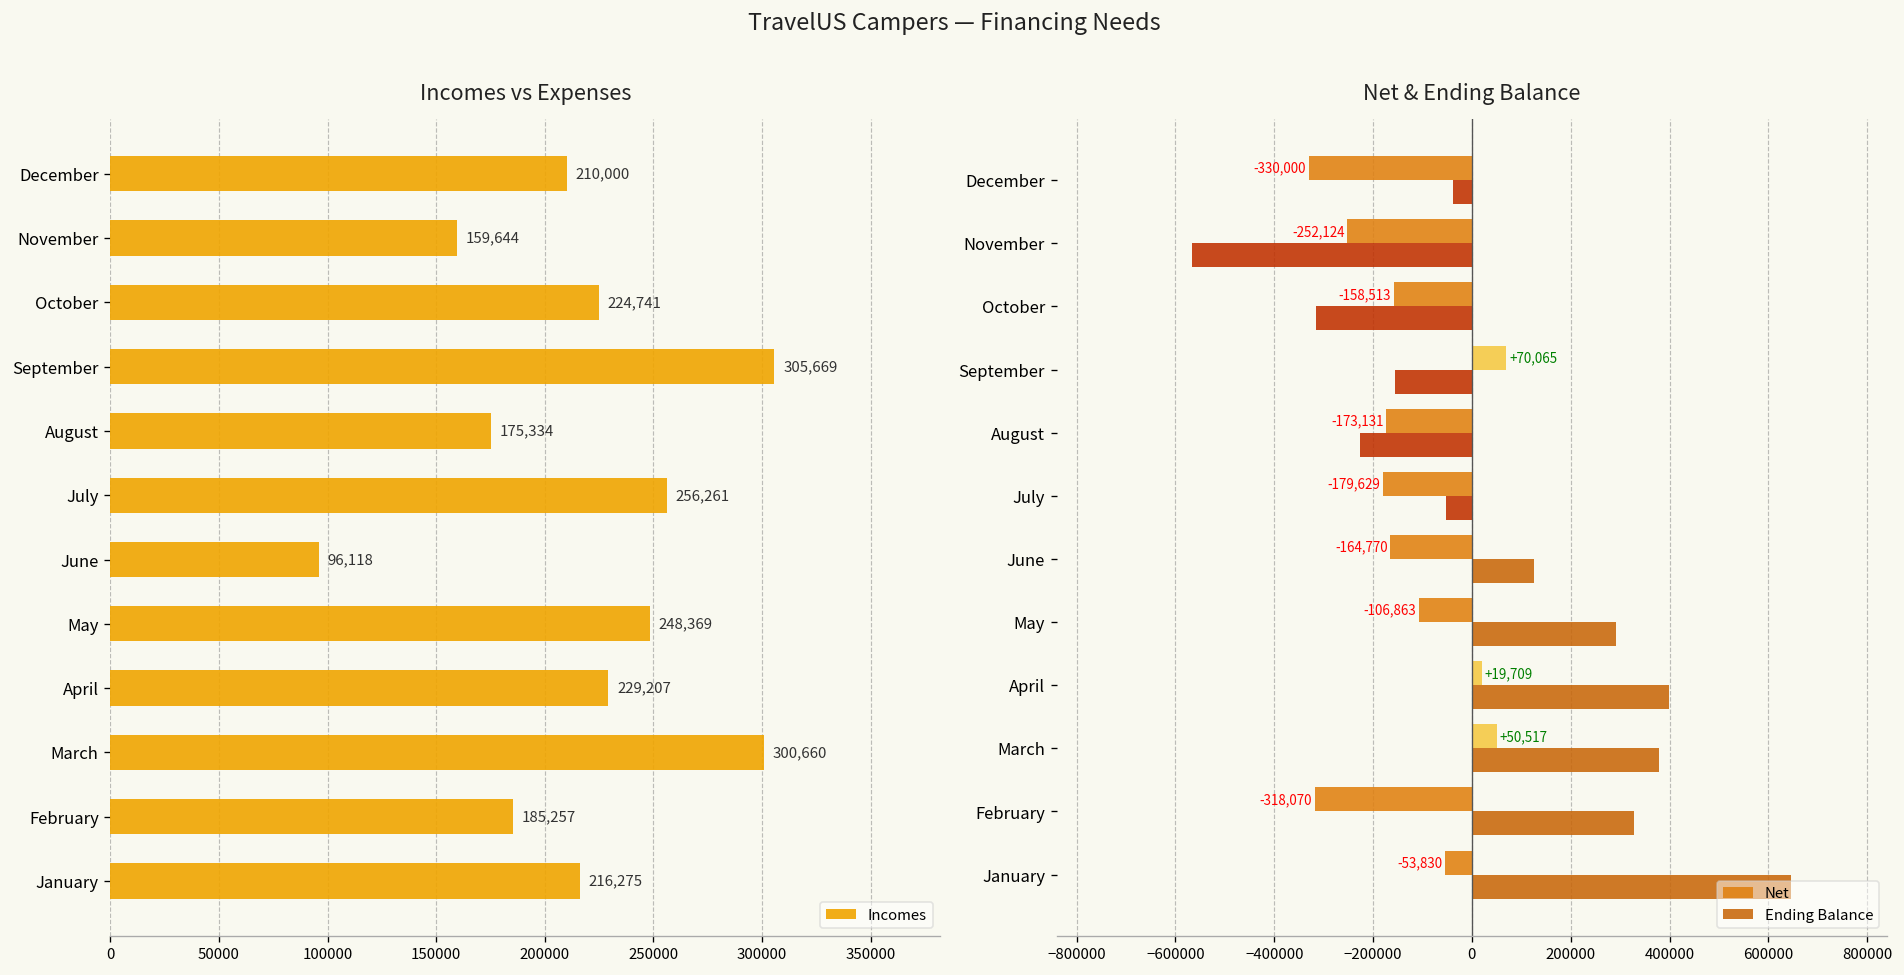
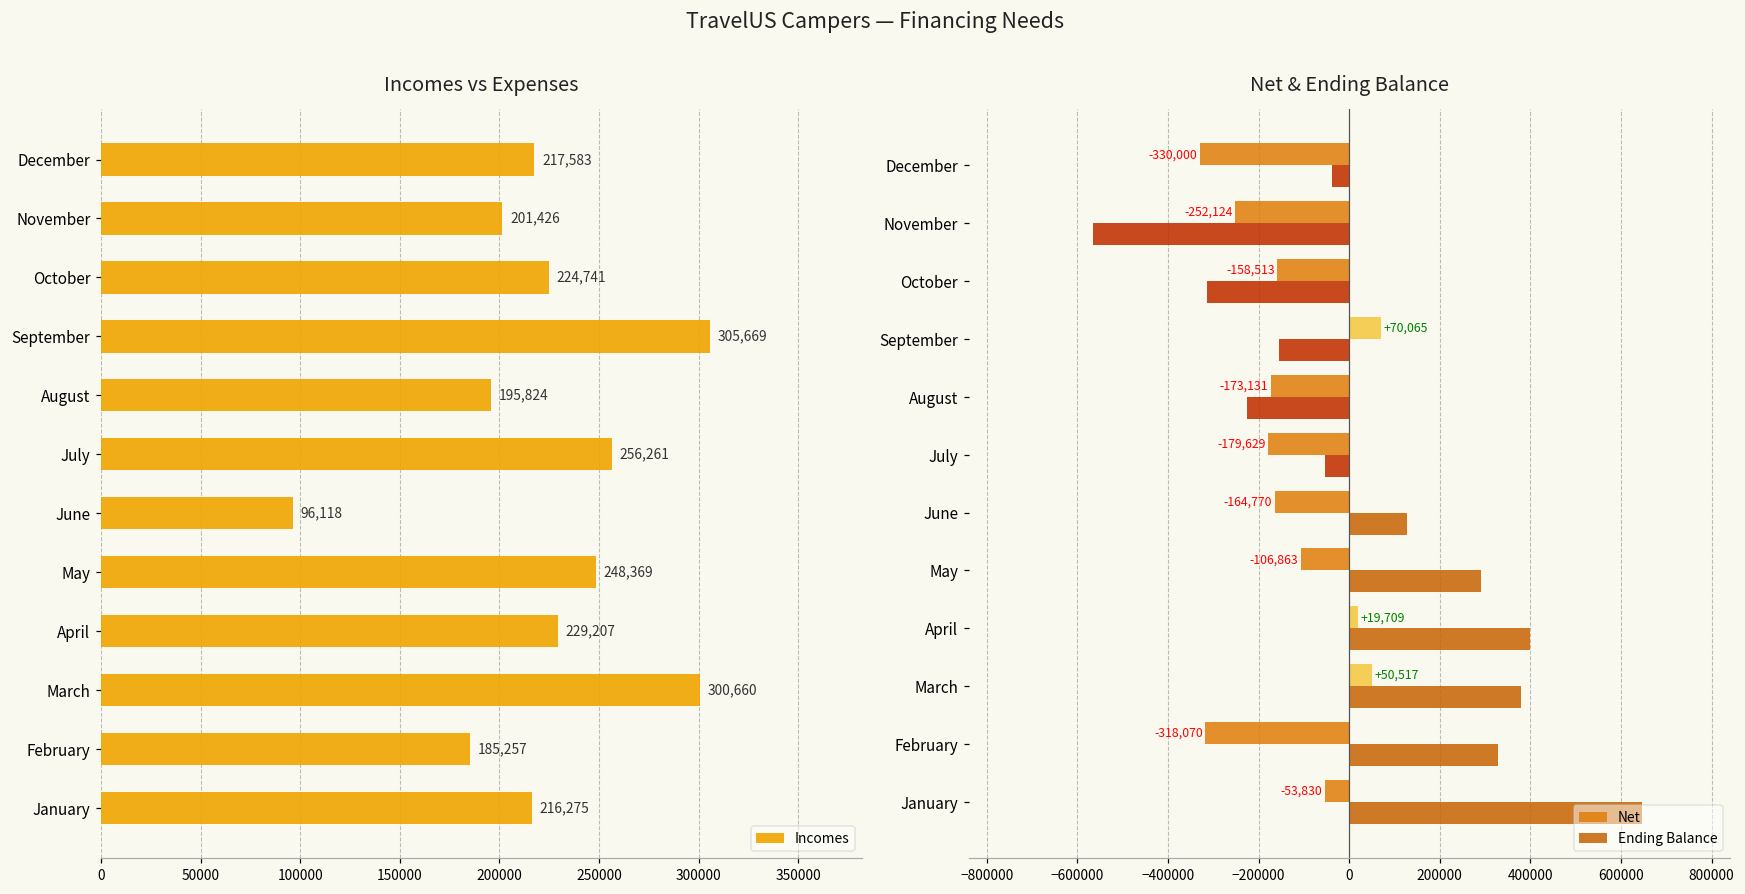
  {
    "Incomes vs Expenses": {
-     "December": "210,000",
-     "November": "159,644",
+     "December": "217,583",
+     "November": "201,426",
      "October": "224,741",
      "September": "305,669",
-     "August": "175,334",
+     "August": "195,824",
      "July": "256,261",
      "June": "96,118",
      "May": "248,369",
      "April": "229,207",
      "March": "300,660",
      "February": "185,257",
      "January": "216,275"
    }
  }
